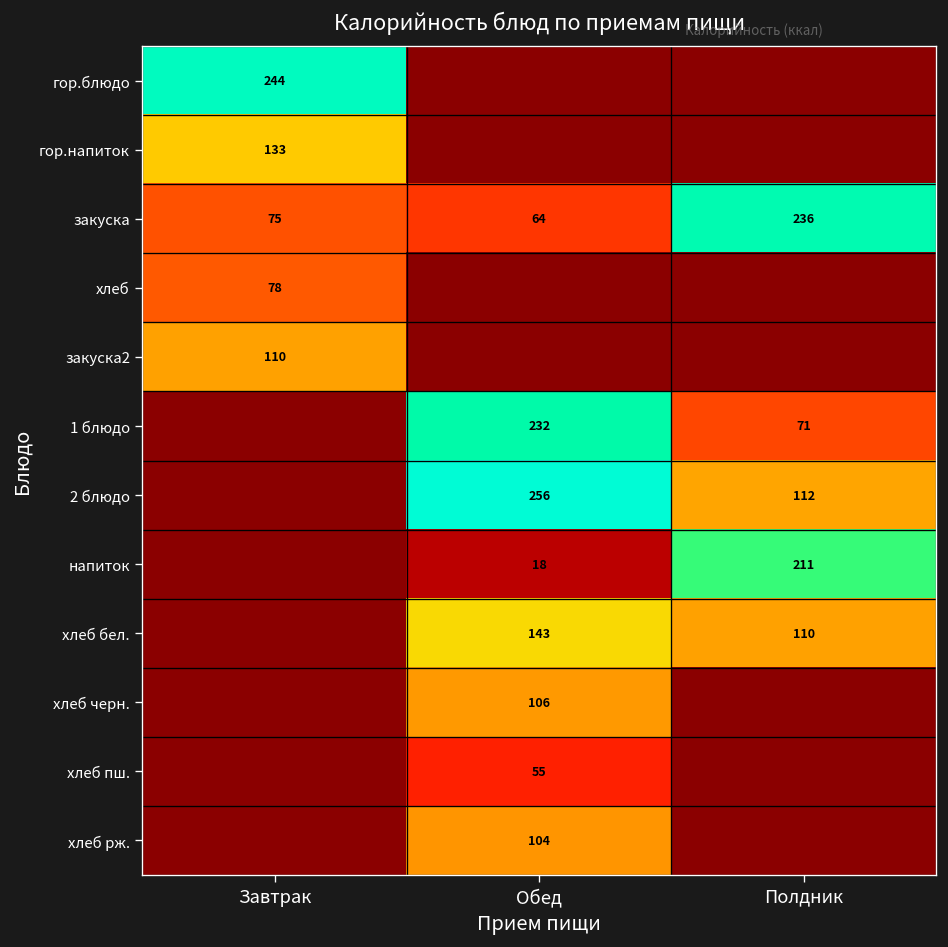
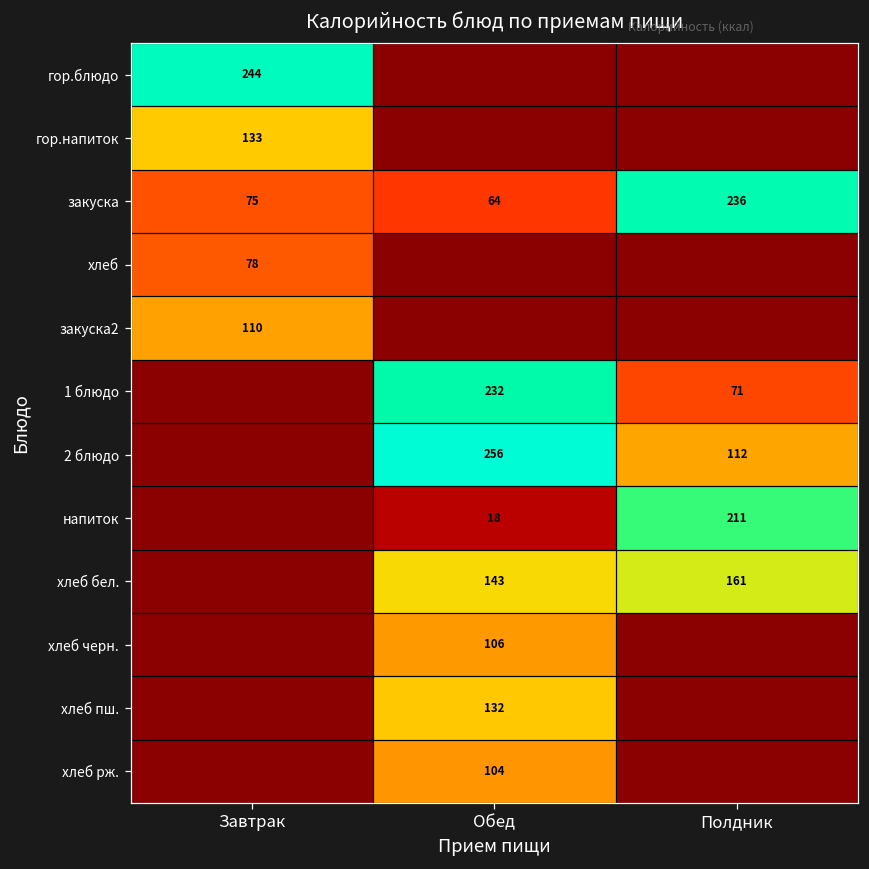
  {
    "гор.блюдо": {
      "Завтрак": 244
    },
    "гор.напиток": {
      "Завтрак": 133
    },
    "закуска": {
      "Завтрак": 75,
      "Обед": 64,
      "Полдник": 236
    },
    "хлеб": {
      "Завтрак": 78
    },
    "закуска2": {
      "Завтрак": 110
    },
    "1 блюдо": {
      "Обед": 232,
      "Полдник": 71
    },
    "2 блюдо": {
      "Обед": 256,
      "Полдник": 112
    },
    "напиток": {
      "Обед": 18,
      "Полдник": 211
    },
    "хлеб бел.": {
      "Обед": 143,
-     "Полдник": 110
+     "Полдник": 161
    },
    "хлеб черн.": {
      "Обед": 106
    },
    "хлеб пш.": {
-     "Обед": 55
+     "Обед": 132
    },
    "хлеб рж.": {
      "Обед": 104
    }
  }
